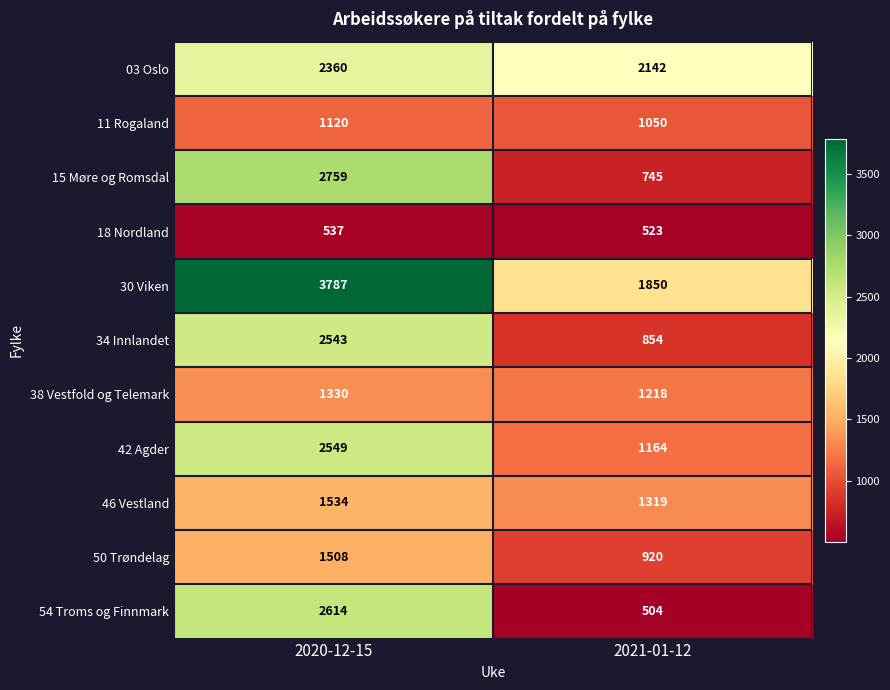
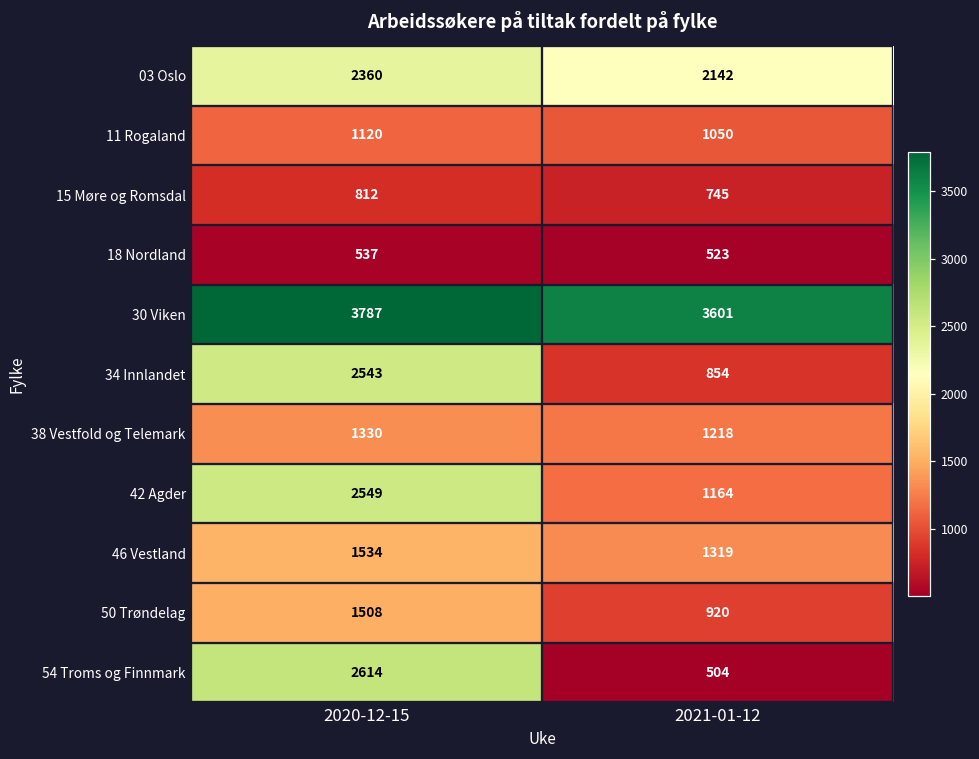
  {
    "03 Oslo": {
      "2020-12-15": 2360,
      "2021-01-12": 2142
    },
    "11 Rogaland": {
      "2020-12-15": 1120,
      "2021-01-12": 1050
    },
    "15 Møre og Romsdal": {
-     "2020-12-15": 2759,
+     "2020-12-15": 812,
      "2021-01-12": 745
    },
    "18 Nordland": {
      "2020-12-15": 537,
      "2021-01-12": 523
    },
    "30 Viken": {
      "2020-12-15": 3787,
-     "2021-01-12": 1850
+     "2021-01-12": 3601
    },
    "34 Innlandet": {
      "2020-12-15": 2543,
      "2021-01-12": 854
    },
    "38 Vestfold og Telemark": {
      "2020-12-15": 1330,
      "2021-01-12": 1218
    },
    "42 Agder": {
      "2020-12-15": 2549,
      "2021-01-12": 1164
    },
    "46 Vestland": {
      "2020-12-15": 1534,
      "2021-01-12": 1319
    },
    "50 Trøndelag": {
      "2020-12-15": 1508,
      "2021-01-12": 920
    },
    "54 Troms og Finnmark": {
      "2020-12-15": 2614,
      "2021-01-12": 504
    }
  }
